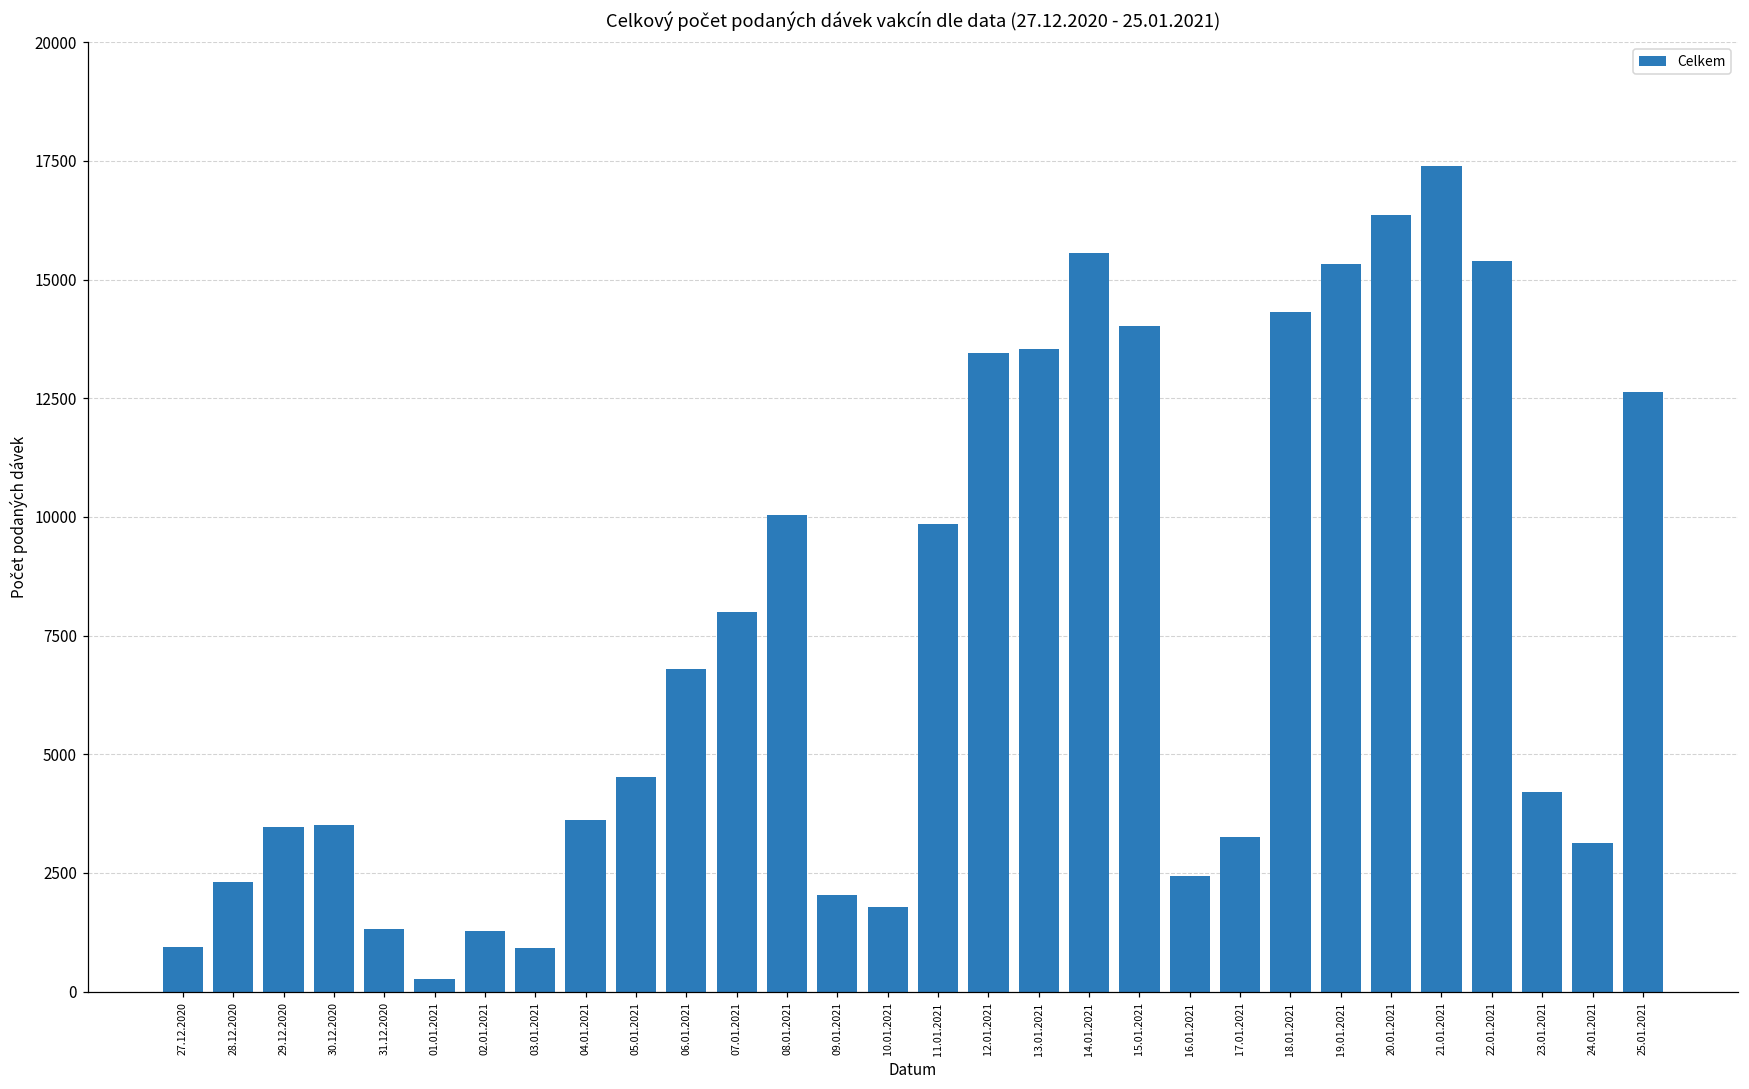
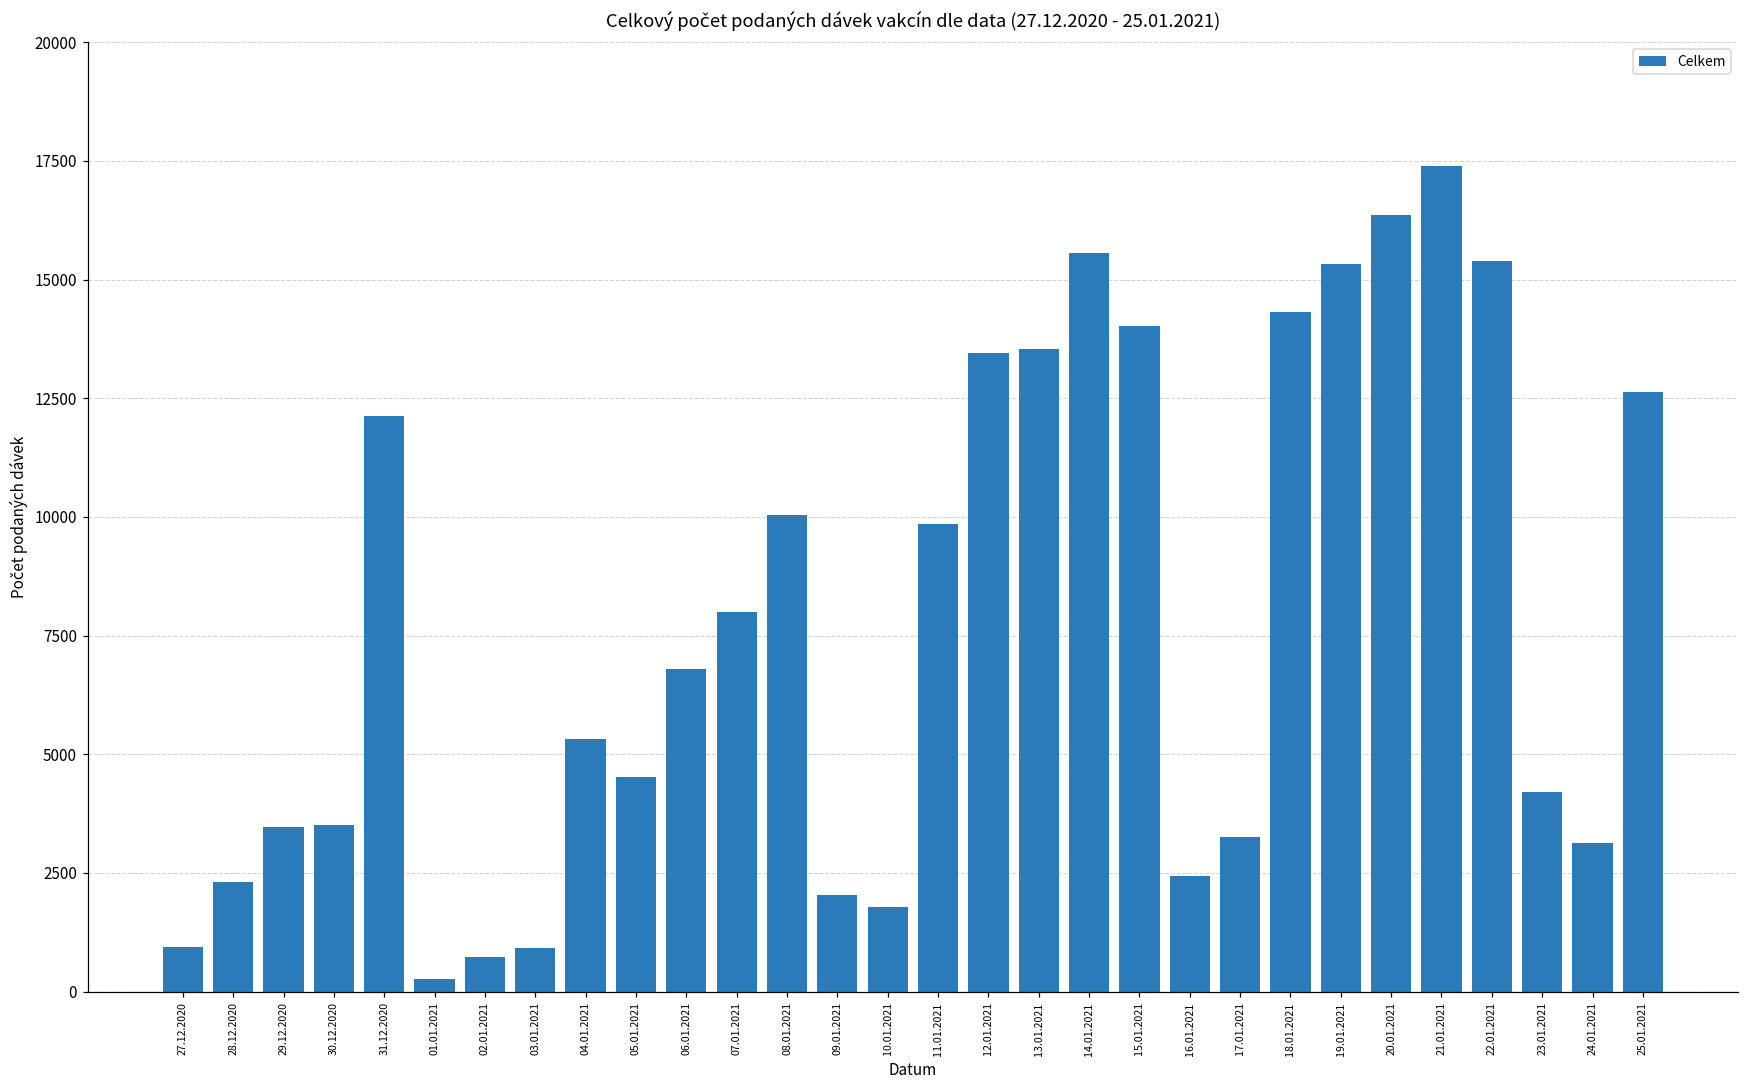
  {
    "27.12.2020": 900,
    "28.12.2020": 2300,
    "29.12.2020": 3500,
    "30.12.2020": 3500,
-   "31.12.2020": 1300,
+   "31.12.2020": 12100,
    "01.01.2021": 300,
-   "02.01.2021": 1300,
+   "02.01.2021": 700,
    "03.01.2021": 900,
-   "04.01.2021": 3600,
+   "04.01.2021": 5300,
    "05.01.2021": 4500,
    "06.01.2021": 6800,
    "07.01.2021": 8000,
    "08.01.2021": 10100,
    "09.01.2021": 2000,
    "10.01.2021": 1800,
    "11.01.2021": 9900,
    "12.01.2021": 13500,
    "13.01.2021": 13500,
    "14.01.2021": 15600,
    "15.01.2021": 14000,
    "16.01.2021": 2400,
    "17.01.2021": 3300,
    "18.01.2021": 14300,
    "19.01.2021": 15300,
    "20.01.2021": 16400,
    "21.01.2021": 17400,
    "22.01.2021": 15400,
    "23.01.2021": 4200,
    "24.01.2021": 3100,
    "25.01.2021": 12600
  }
